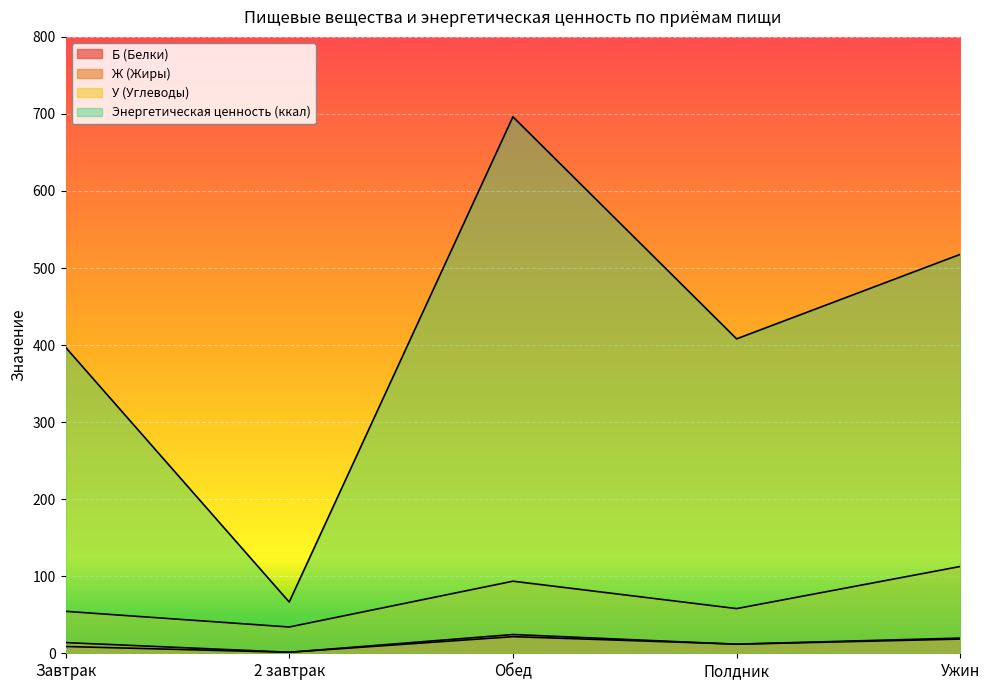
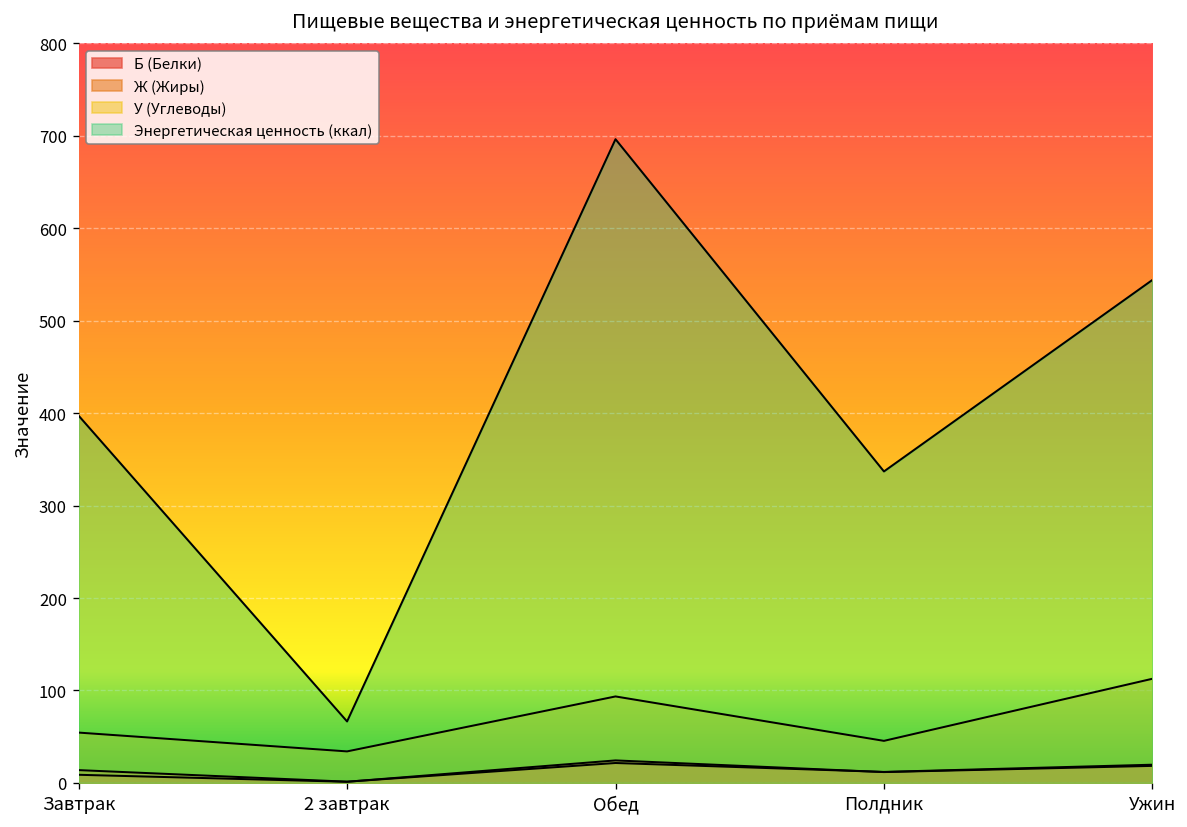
  {
    "У (Углеводы)": {
      "Завтрак": 50,
      "2 завтрак": 30,
      "Обед": 90,
-     "Полдник": 60,
+     "Полдник": 50,
      "Ужин": 110
    },
    "Энергетическая ценность (ккал)": {
      "Завтрак": 400,
      "2 завтрак": 70,
      "Обед": 700,
-     "Полдник": 410,
-     "Ужин": 520
+     "Полдник": 340,
+     "Ужин": 540
    }
  }
